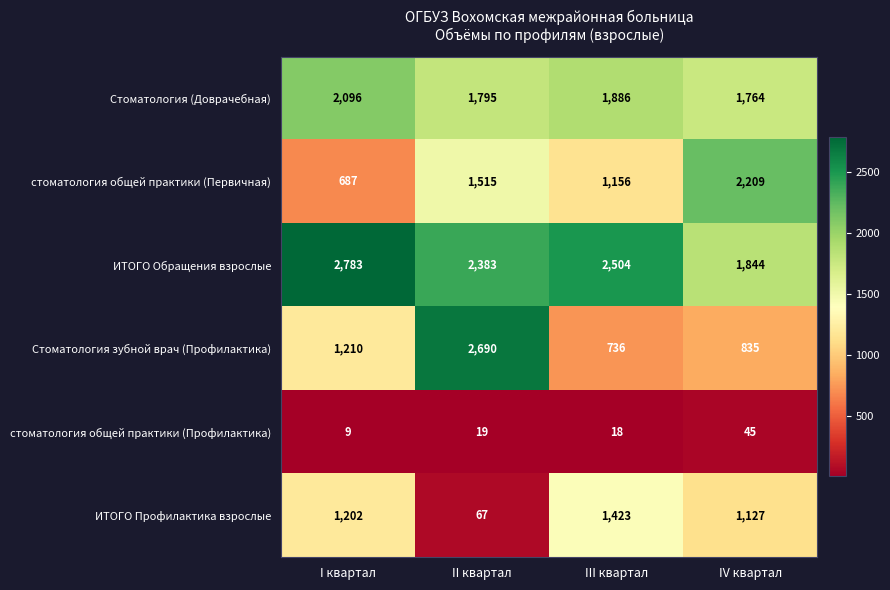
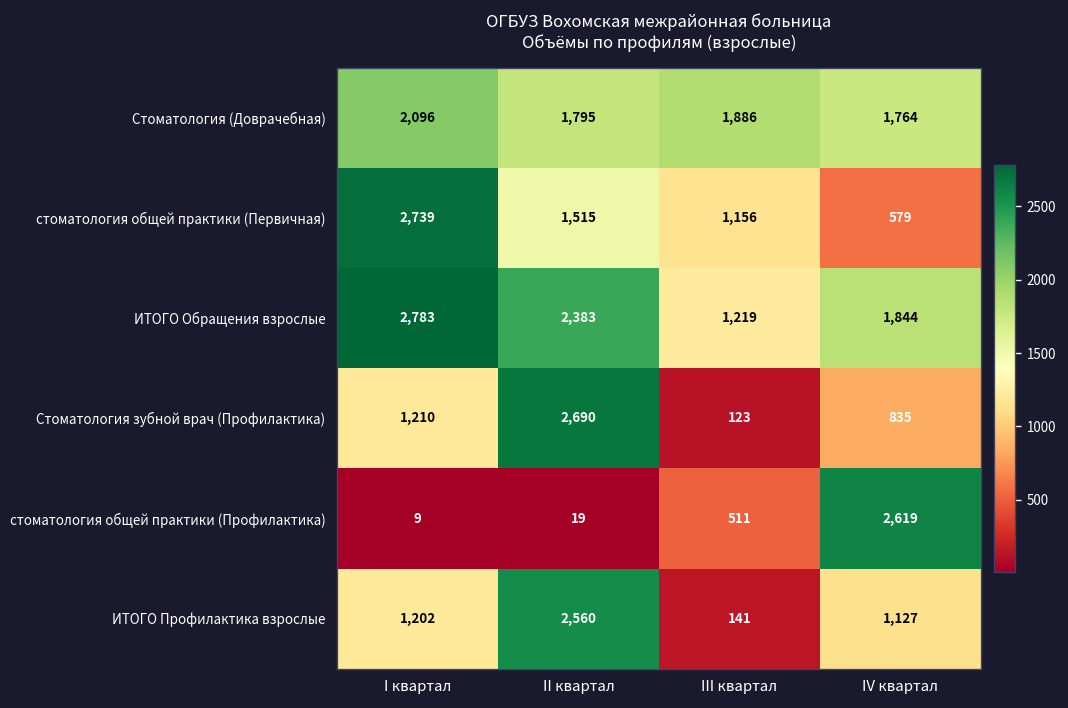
  {
    "Стоматология (Доврачебная)": {
      "I квартал": "2,096",
      "II квартал": "1,795",
      "III квартал": "1,886",
      "IV квартал": "1,764"
    },
    "стоматология общей практики (Первичная)": {
-     "I квартал": "687",
+     "I квартал": "2,739",
      "II квартал": "1,515",
      "III квартал": "1,156",
-     "IV квартал": "2,209"
+     "IV квартал": "579"
    },
    "ИТОГО Обращения взрослые": {
      "I квартал": "2,783",
      "II квартал": "2,383",
-     "III квартал": "2,504",
+     "III квартал": "1,219",
      "IV квартал": "1,844"
    },
    "Стоматология зубной врач (Профилактика)": {
      "I квартал": "1,210",
      "II квартал": "2,690",
-     "III квартал": "736",
+     "III квартал": "123",
      "IV квартал": "835"
    },
    "стоматология общей практики (Профилактика)": {
      "I квартал": "9",
      "II квартал": "19",
-     "III квартал": "18",
-     "IV квартал": "45"
+     "III квартал": "511",
+     "IV квартал": "2,619"
    },
    "ИТОГО Профилактика взрослые": {
      "I квартал": "1,202",
-     "II квартал": "67",
-     "III квартал": "1,423",
+     "II квартал": "2,560",
+     "III квартал": "141",
      "IV квартал": "1,127"
    }
  }
